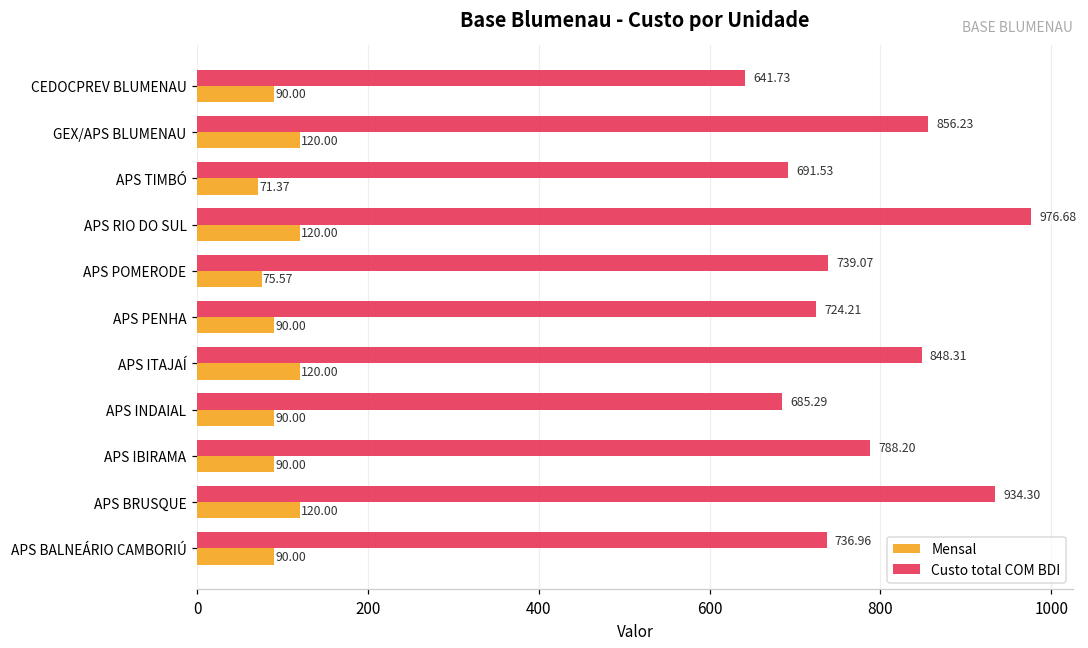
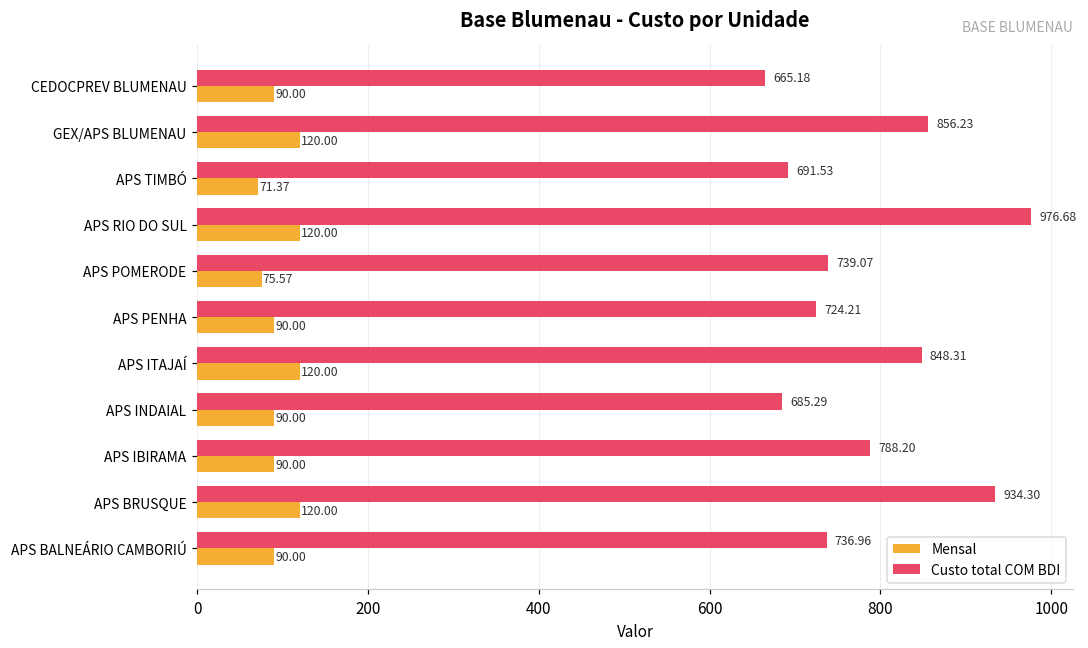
  {
    "Mensal": {
      "CEDOCPREV BLUMENAU": 90.00,
      "GEX/APS BLUMENAU": 120.00,
      "APS TIMBÓ": 71.37,
      "APS RIO DO SUL": 120.00,
      "APS POMERODE": 75.57,
      "APS PENHA": 90.00,
      "APS ITAJAÍ": 120.00,
      "APS INDAIAL": 90.00,
      "APS IBIRAMA": 90.00,
      "APS BRUSQUE": 120.00,
      "APS BALNEÁRIO CAMBORIÚ": 90.00
    },
    "Custo total COM BDI": {
-     "CEDOCPREV BLUMENAU": 641.73,
+     "CEDOCPREV BLUMENAU": 665.18,
      "GEX/APS BLUMENAU": 856.23,
      "APS TIMBÓ": 691.53,
      "APS RIO DO SUL": 976.68,
      "APS POMERODE": 739.07,
      "APS PENHA": 724.21,
      "APS ITAJAÍ": 848.31,
      "APS INDAIAL": 685.29,
      "APS IBIRAMA": 788.20,
      "APS BRUSQUE": 934.30,
      "APS BALNEÁRIO CAMBORIÚ": 736.96
    }
  }
